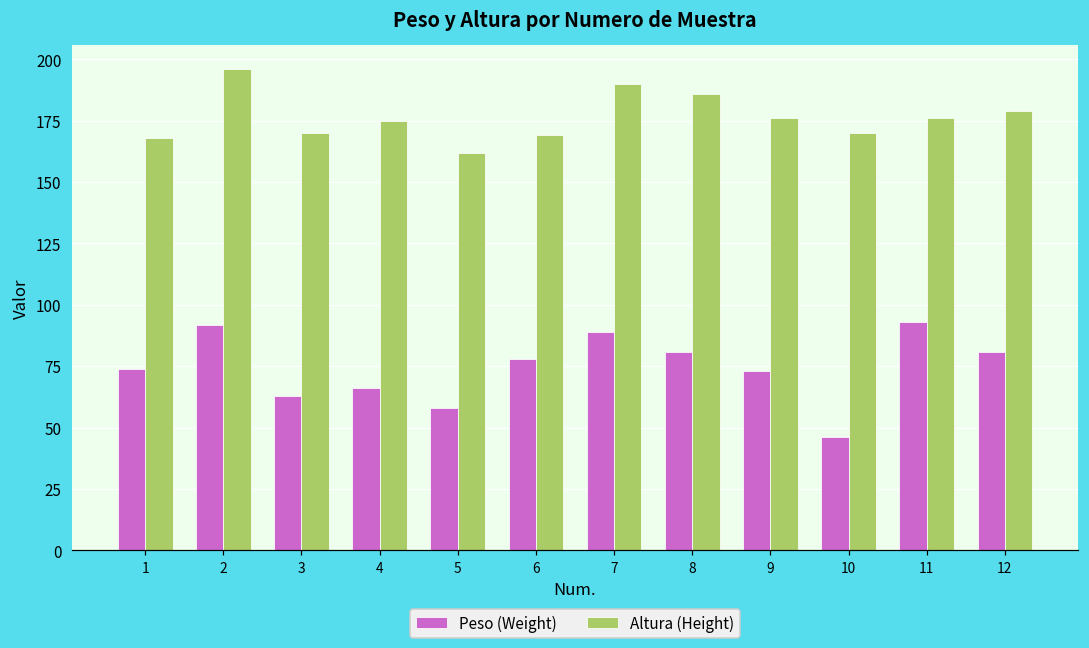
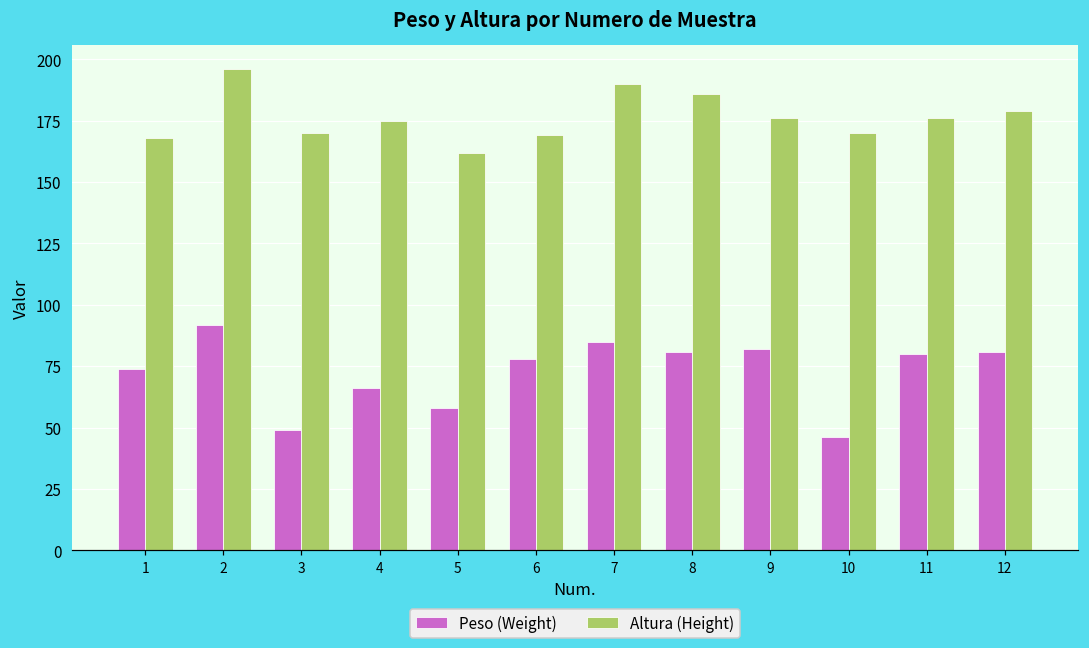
  {
    "Peso (Weight)": {
      "1": 74,
      "2": 92,
-     "3": 63,
+     "3": 49,
      "4": 66,
      "5": 58,
      "6": 78,
-     "7": 89,
+     "7": 85,
      "8": 81,
-     "9": 73,
+     "9": 82,
      "10": 46,
-     "11": 93,
+     "11": 80,
      "12": 81
    },
    "Altura (Height)": {
      "1": 168,
      "2": 196,
      "3": 170,
      "4": 175,
      "5": 162,
      "6": 169,
      "7": 190,
      "8": 186,
      "9": 176,
      "10": 170,
      "11": 176,
      "12": 179
    }
  }
